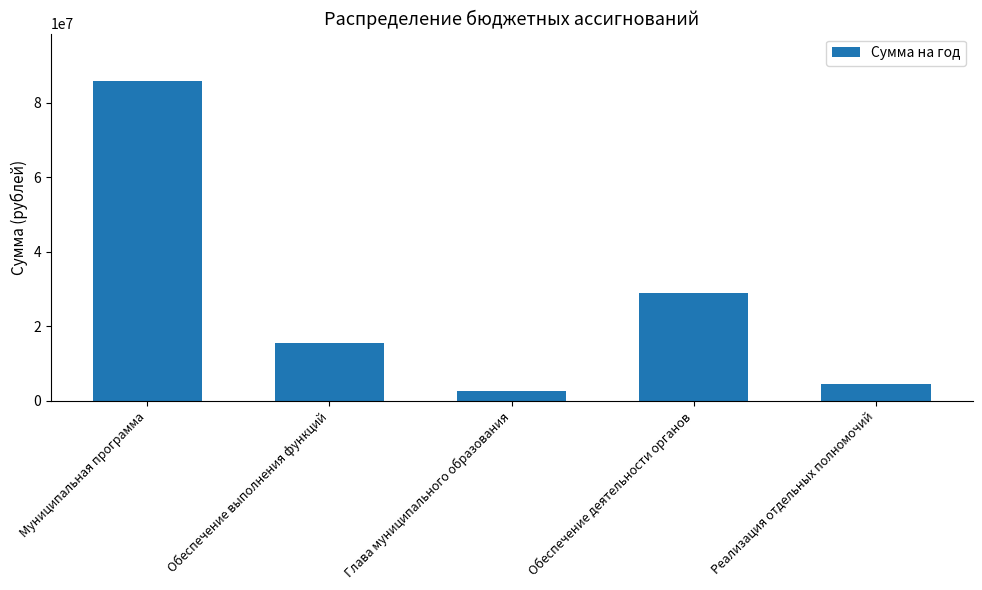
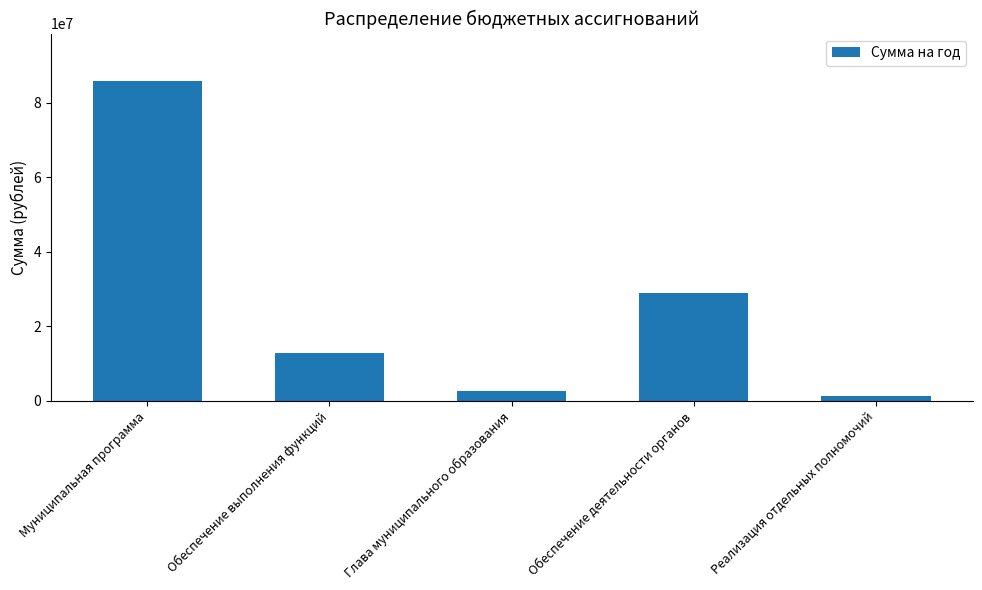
  {
    "Муниципальная программа": 86000000,
-   "Обеспечение выполнения функций": 15000000,
+   "Обеспечение выполнения функций": 13000000,
    "Глава муниципального образования": 3000000,
    "Обеспечение деятельности органов": 29000000,
-   "Реализация отдельных полномочий": 4000000
+   "Реализация отдельных полномочий": 1000000
  }
